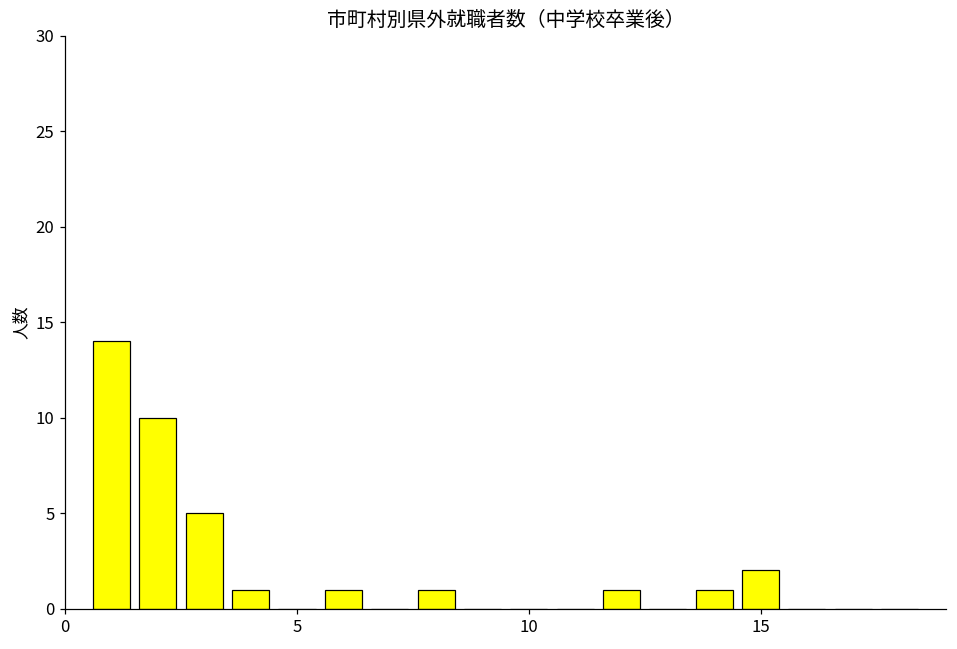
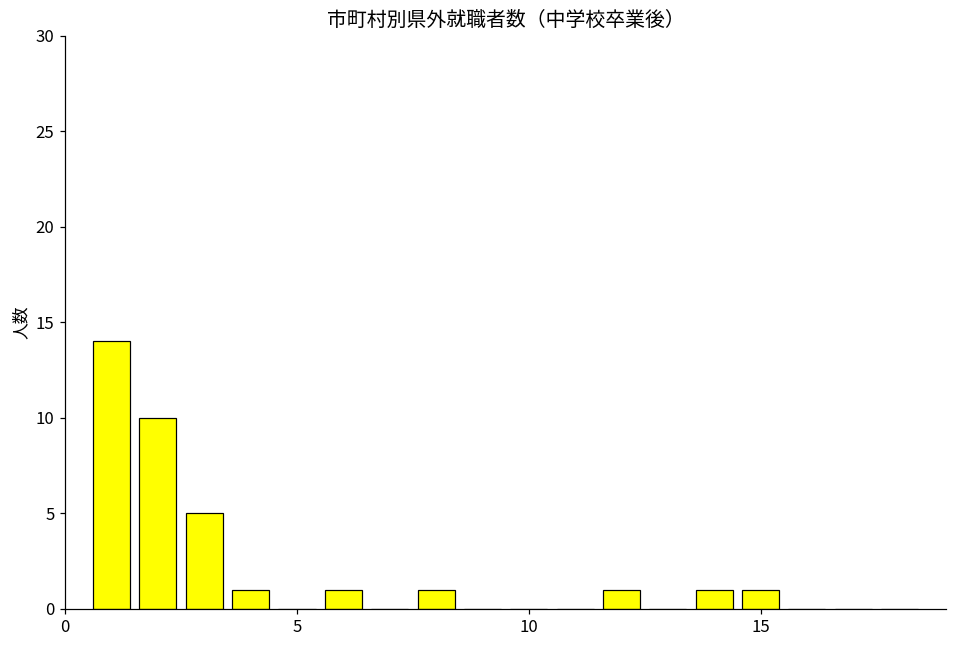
  {
    "5": 0,
    "10": 0,
-   "15": 2
+   "15": 1
  }
